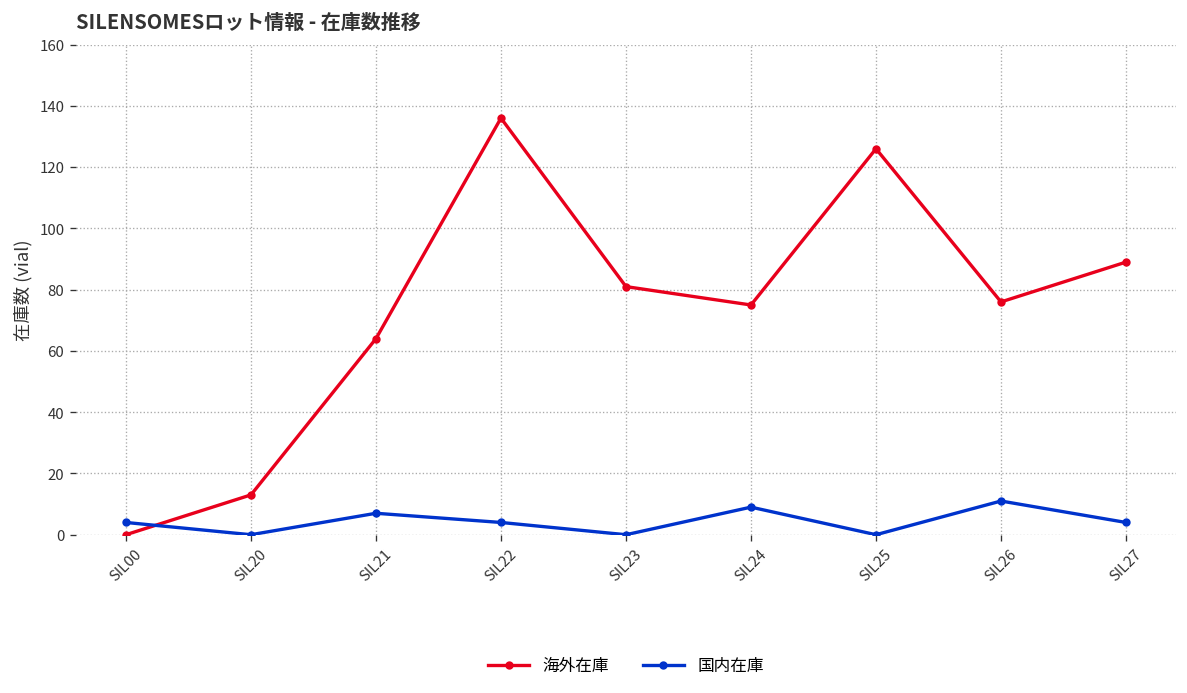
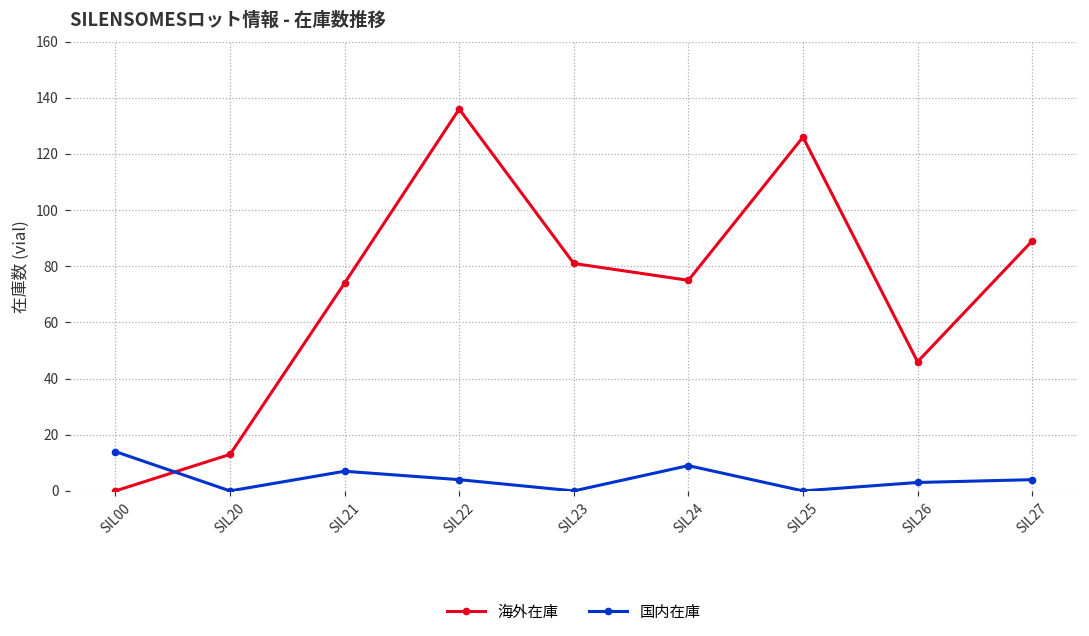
  {
    "海外在庫": {
      "SIL00": 0,
      "SIL20": 13,
-     "SIL21": 64,
+     "SIL21": 74,
      "SIL22": 136,
      "SIL23": 81,
      "SIL24": 75,
      "SIL25": 126,
-     "SIL26": 76,
+     "SIL26": 46,
      "SIL27": 89
    },
    "国内在庫": {
-     "SIL00": 4,
+     "SIL00": 14,
      "SIL20": 0,
      "SIL21": 7,
      "SIL22": 4,
      "SIL23": 0,
      "SIL24": 9,
      "SIL25": 0,
-     "SIL26": 11,
+     "SIL26": 3,
      "SIL27": 4
    }
  }
